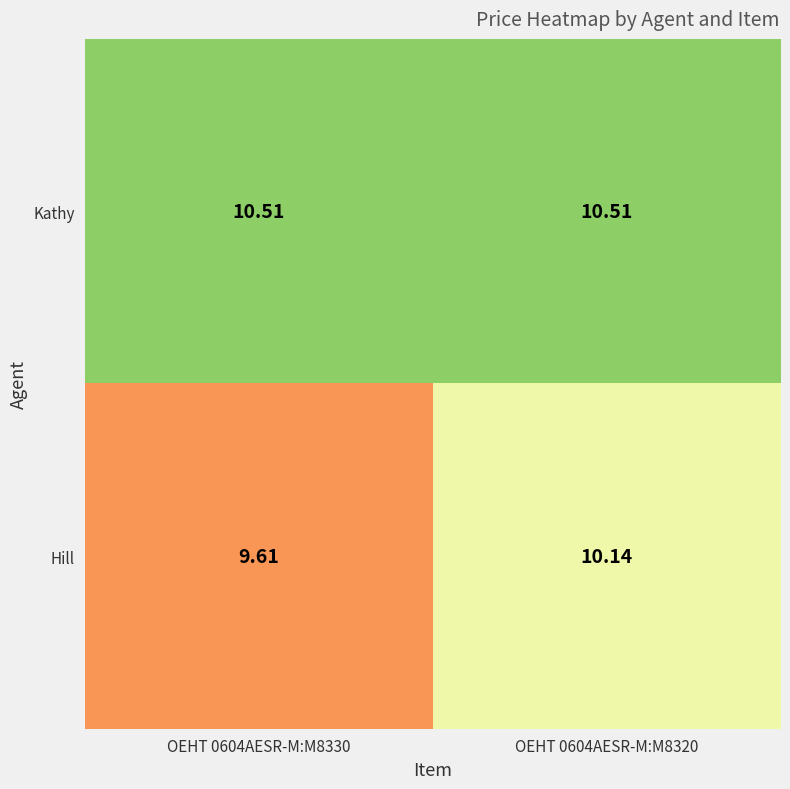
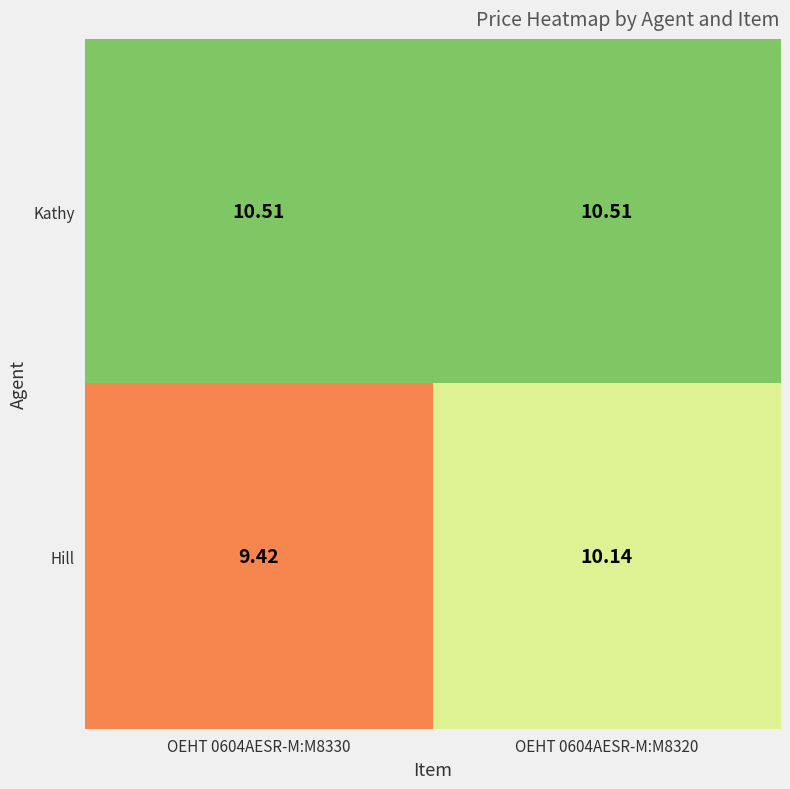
  {
    "Kathy": {
      "OEHT 0604AESR-M:M8330": 10.51,
      "OEHT 0604AESR-M:M8320": 10.51
    },
    "Hill": {
-     "OEHT 0604AESR-M:M8330": 9.61,
+     "OEHT 0604AESR-M:M8330": 9.42,
      "OEHT 0604AESR-M:M8320": 10.14
    }
  }
